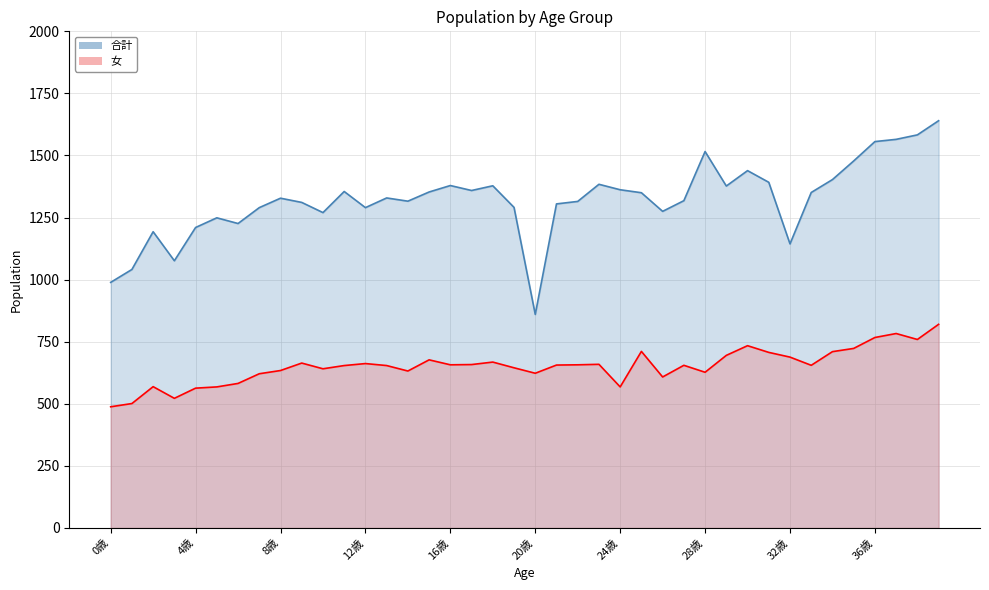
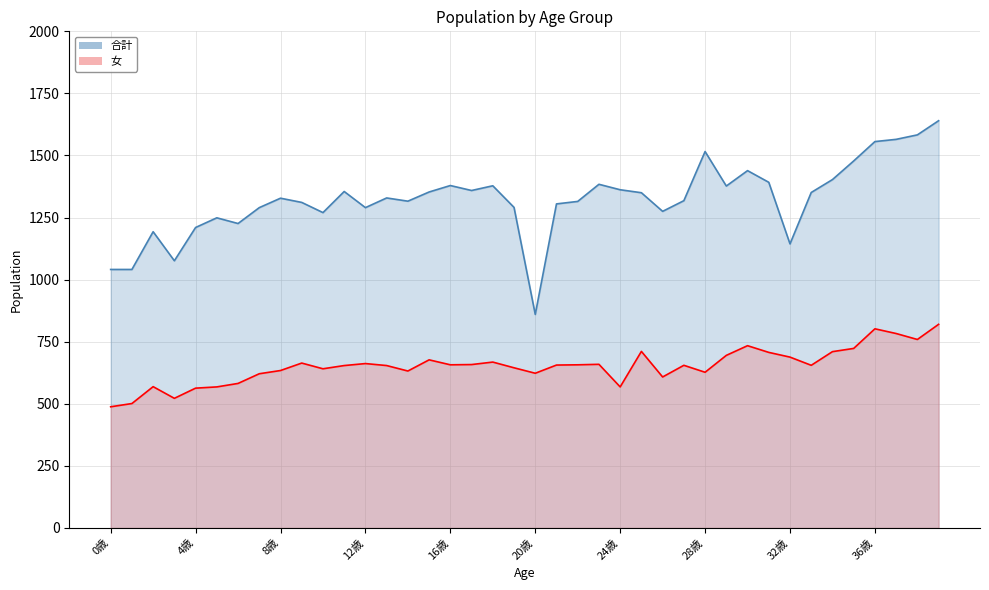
  {
    "合計": {
-     "0歳": 990,
+     "0歳": 1040,
      "4歳": 1210,
      "8歳": 1330,
      "12歳": 1290,
      "16歳": 1380,
      "20歳": 860,
      "24歳": 1360,
      "28歳": 1520,
      "32歳": 1140,
      "36歳": 1560
    },
    "女": {
      "0歳": 490,
      "4歳": 560,
      "8歳": 630,
      "12歳": 660,
      "16歳": 660,
      "20歳": 620,
      "24歳": 570,
      "28歳": 630,
      "32歳": 690,
-     "36歳": 770
+     "36歳": 800
    }
  }
